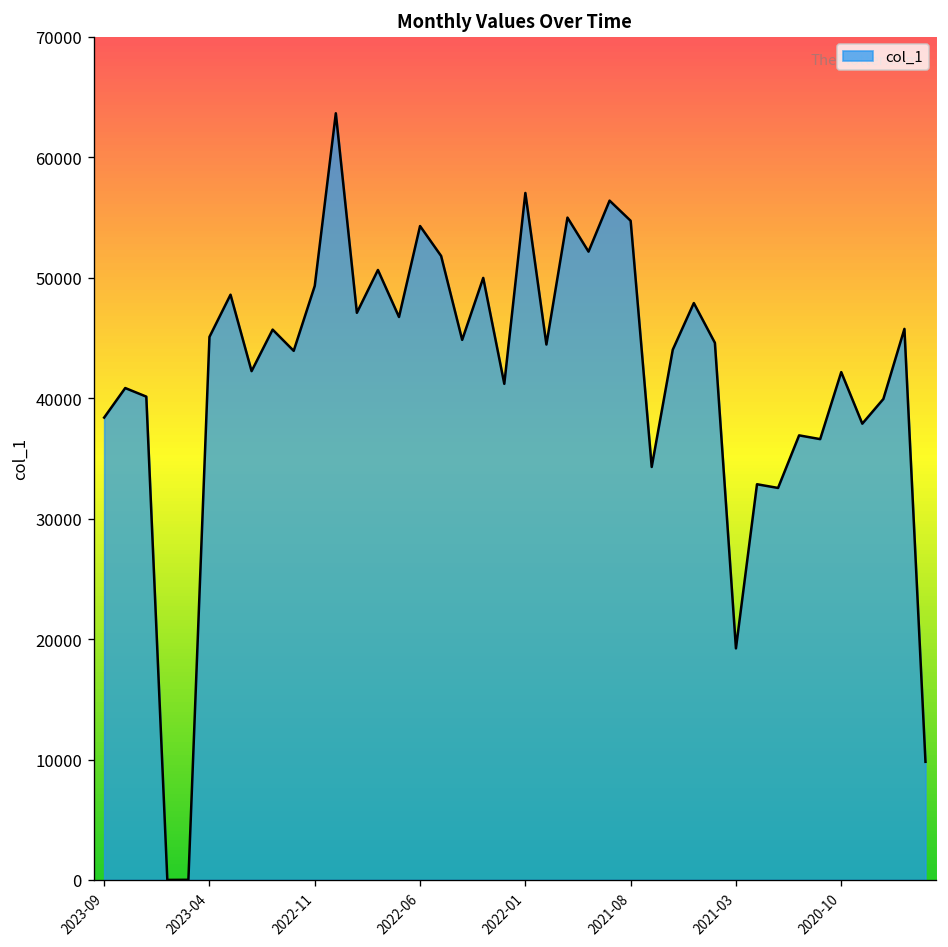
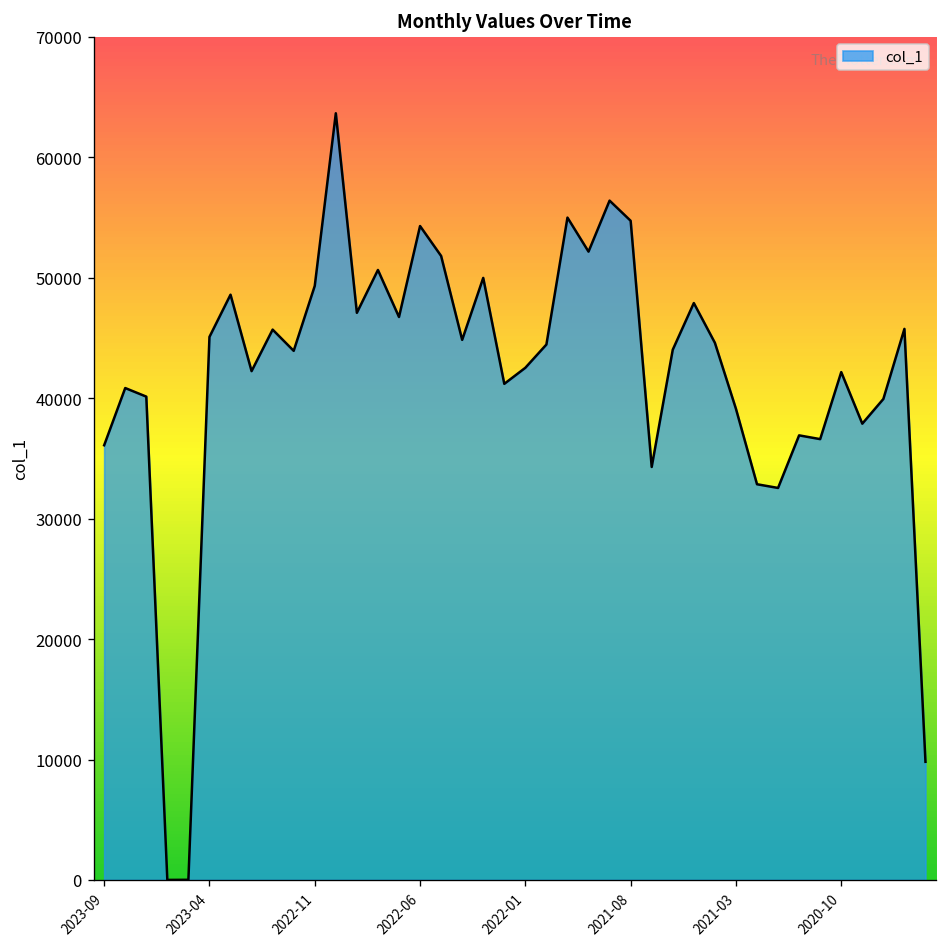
  {
-   "2023-09": 38400,
+   "2023-09": 36100,
    "2023-04": 45100,
    "2022-11": 49300,
    "2022-06": 54300,
-   "2022-01": 57000,
+   "2022-01": 42500,
    "2021-08": 54700,
-   "2021-03": 19200,
+   "2021-03": 39100,
    "2020-10": 42200
  }
